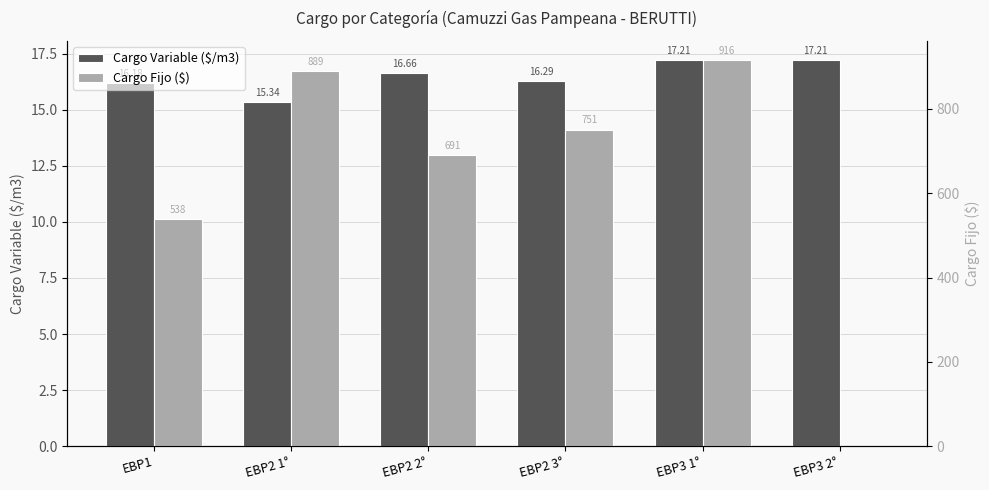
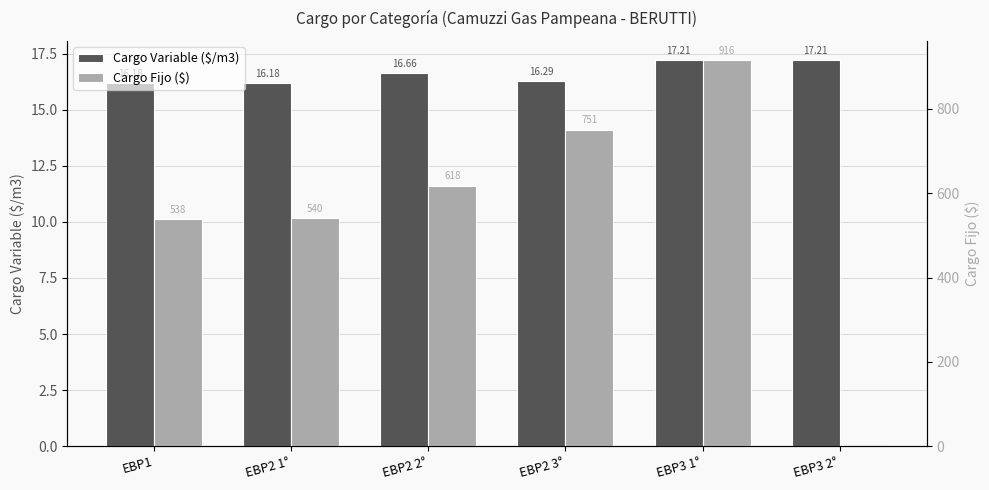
  {
    "Cargo Variable ($/m3)": {
-     "EBP2 1°": 15.34,
+     "EBP2 1°": 16.18,
      "EBP2 2°": 16.66,
      "EBP2 3°": 16.29,
      "EBP3 1°": 17.21,
      "EBP3 2°": 17.21
    },
    "Cargo Fijo ($)": {
      "EBP1": 538,
-     "EBP2 1°": 889,
-     "EBP2 2°": 691,
+     "EBP2 1°": 540,
+     "EBP2 2°": 618,
      "EBP2 3°": 751,
      "EBP3 1°": 916
    }
  }
